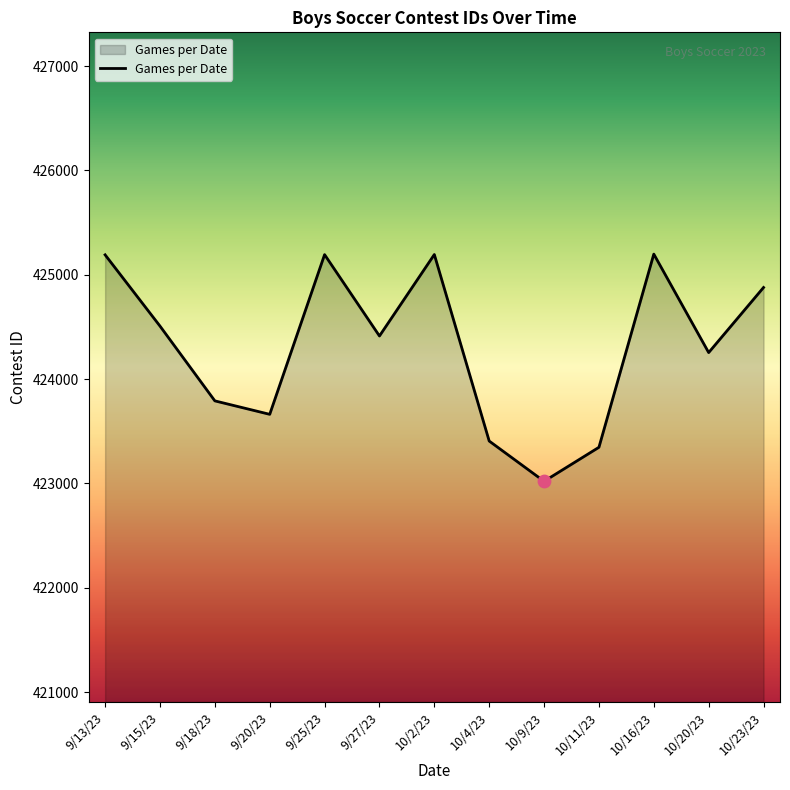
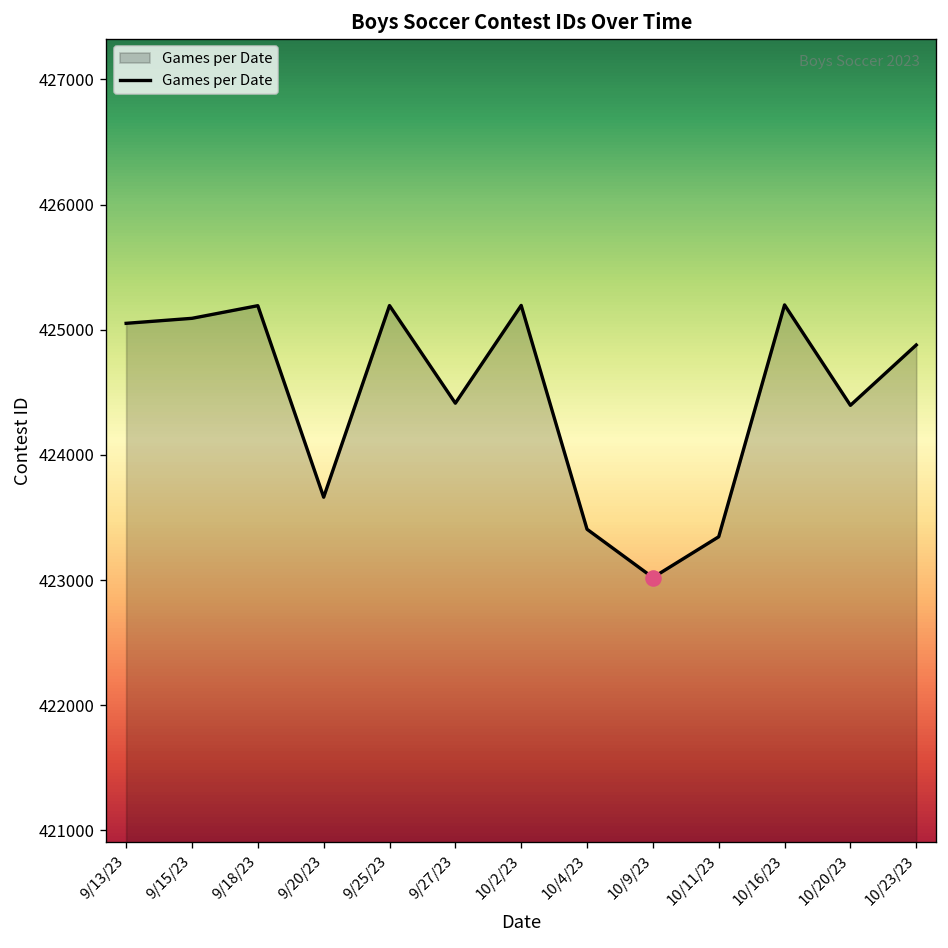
  {
    "Games per Date": {
-     "9/13/23": 425190,
-     "9/15/23": 424510,
-     "9/18/23": 423790,
+     "9/13/23": 425050,
+     "9/15/23": 425090,
+     "9/18/23": 425190,
      "9/20/23": 423660,
      "9/25/23": 425190,
      "9/27/23": 424410,
      "10/2/23": 425190,
      "10/4/23": 423410,
      "10/11/23": 423350,
      "10/16/23": 425200,
-     "10/20/23": 424250,
+     "10/20/23": 424400,
      "10/23/23": 424880
    }
  }
